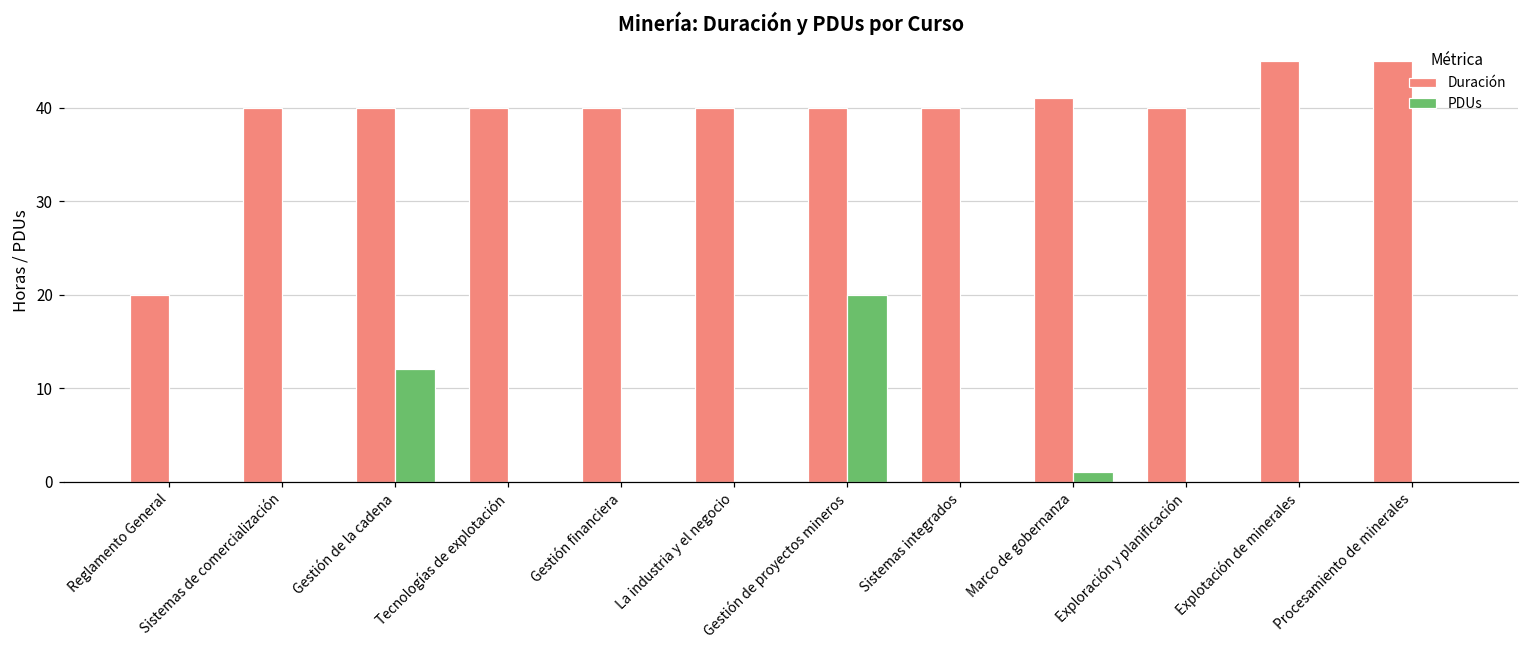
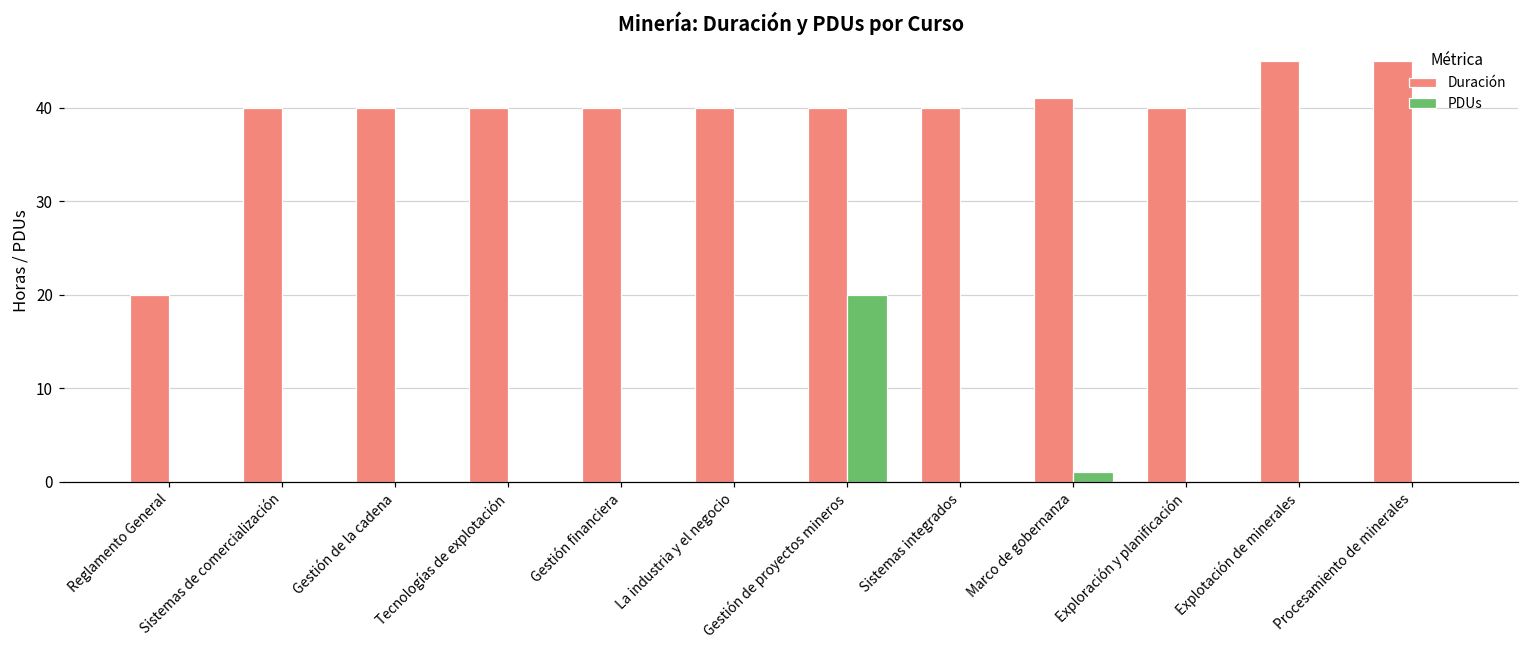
  {
    "Duración": {
      "Reglamento General": 20,
      "Sistemas de comercialización": 40,
      "Gestión de la cadena": 40,
      "Tecnologías de explotación": 40,
      "Gestión financiera": 40,
      "La industria y el negocio": 40,
      "Gestión de proyectos mineros": 40,
      "Sistemas integrados": 40,
      "Marco de gobernanza": 41,
      "Exploración y planificación": 40,
      "Explotación de minerales": 45,
      "Procesamiento de minerales": 45
    },
    "PDUs": {
      "Reglamento General": 0,
      "Sistemas de comercialización": 0,
-     "Gestión de la cadena": 12,
+     "Gestión de la cadena": 0,
      "Tecnologías de explotación": 0,
      "Gestión financiera": 0,
      "La industria y el negocio": 0,
      "Gestión de proyectos mineros": 20,
      "Sistemas integrados": 0,
      "Marco de gobernanza": 1,
      "Exploración y planificación": 0,
      "Explotación de minerales": 0,
      "Procesamiento de minerales": 0
    }
  }
